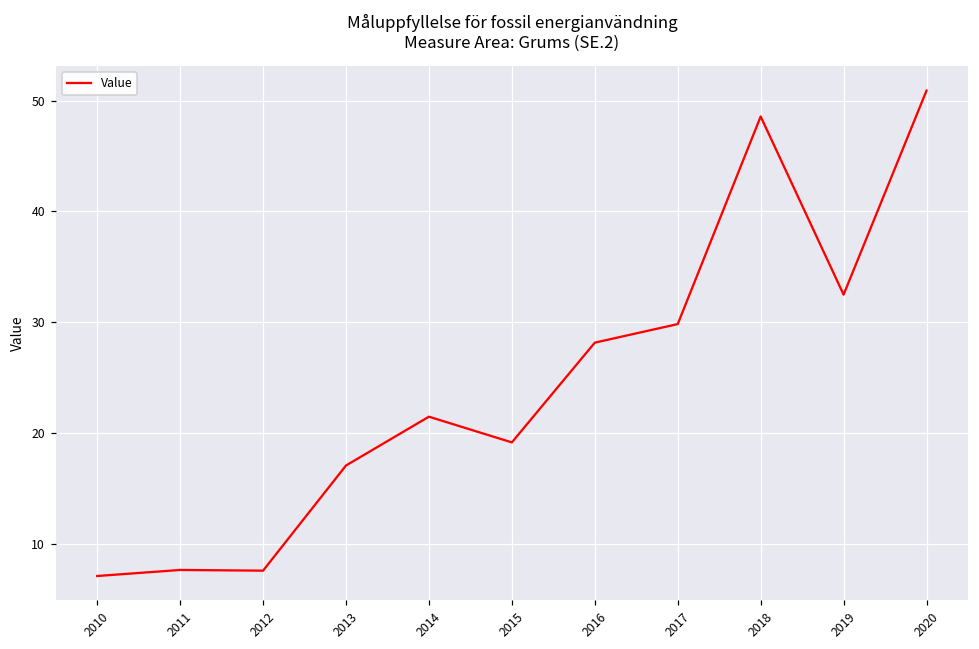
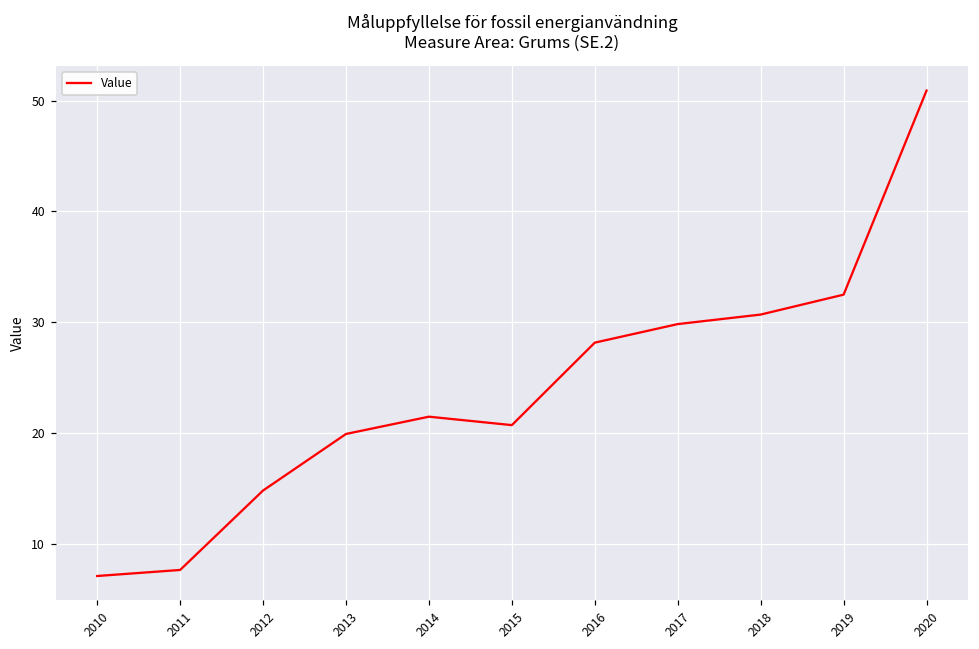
  {
    "2010": 7.1,
    "2011": 7.6,
-   "2012": 7.6,
-   "2013": 17.1,
+   "2012": 14.8,
+   "2013": 19.9,
    "2014": 21.5,
-   "2015": 19.2,
+   "2015": 20.7,
    "2016": 28.2,
    "2017": 29.8,
-   "2018": 48.6,
+   "2018": 30.7,
    "2019": 32.5,
    "2020": 50.9
  }
